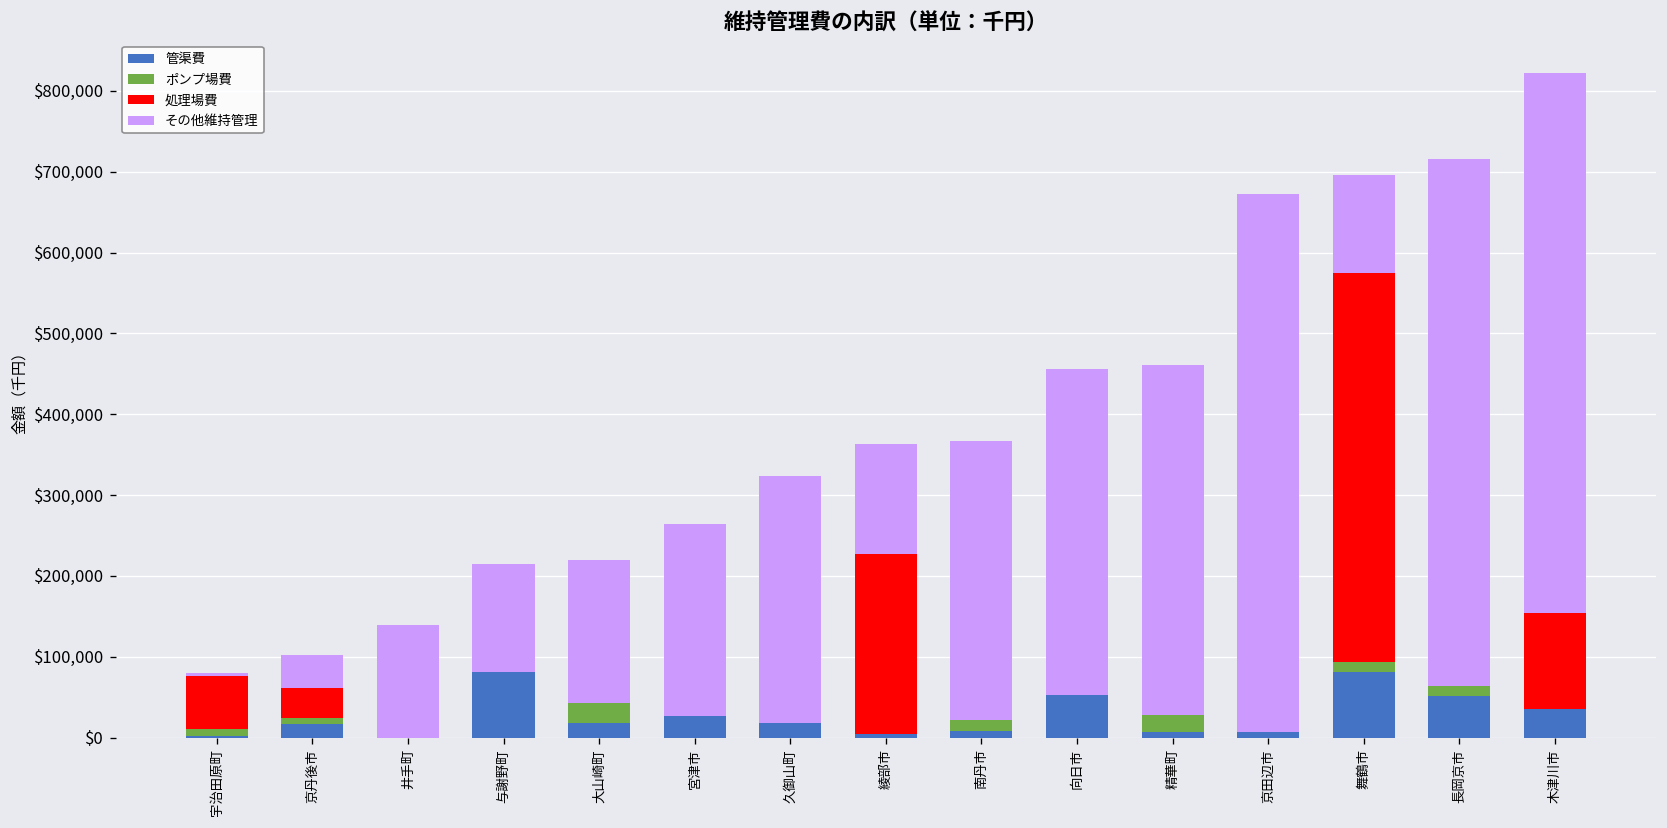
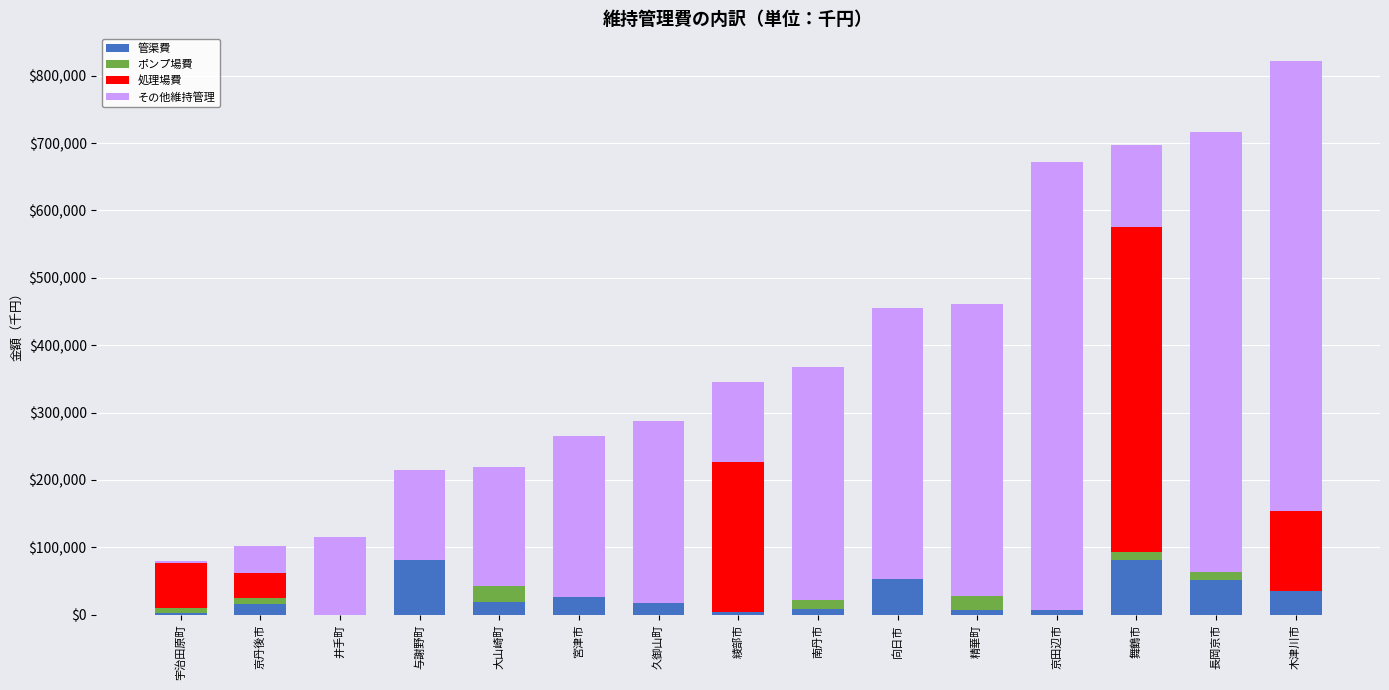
  {
    "管渠費": {
      "京丹後市": "$20,000",
      "井手町": "$0",
      "与謝野町": "$80,000",
      "大山崎町": "$20,000",
      "宮津市": "$30,000",
      "久御山町": "$20,000",
      "綾部市": "$0",
      "南丹市": "$10,000",
      "向日市": "$50,000",
      "精華町": "$10,000",
      "京田辺市": "$10,000",
      "舞鶴市": "$80,000",
      "長岡京市": "$50,000",
      "木津川市": "$30,000"
    },
    "ポンプ場費": {
      "宇治田原町": "$10,000",
      "京丹後市": "$10,000",
      "井手町": "$0",
      "与謝野町": "$0",
      "大山崎町": "$20,000",
      "宮津市": "$0",
      "久御山町": "$0",
      "綾部市": "$0",
      "南丹市": "$10,000",
      "向日市": "$0",
      "精華町": "$20,000",
      "京田辺市": "$0",
      "舞鶴市": "$10,000",
      "長岡京市": "$10,000",
      "木津川市": "$0"
    },
    "処理場費": {
      "宇治田原町": "$70,000",
      "京丹後市": "$40,000",
      "井手町": "$0",
      "与謝野町": "$0",
      "大山崎町": "$0",
      "宮津市": "$0",
      "久御山町": "$0",
      "綾部市": "$220,000",
      "南丹市": "$0",
      "向日市": "$0",
      "精華町": "$0",
      "京田辺市": "$0",
      "舞鶴市": "$480,000",
      "長岡京市": "$0",
      "木津川市": "$120,000"
    },
    "その他維持管理": {
      "宇治田原町": "$0",
      "京丹後市": "$40,000",
-     "井手町": "$140,000",
+     "井手町": "$120,000",
      "与謝野町": "$130,000",
      "大山崎町": "$180,000",
      "宮津市": "$240,000",
-     "久御山町": "$310,000",
-     "綾部市": "$140,000",
+     "久御山町": "$270,000",
+     "綾部市": "$120,000",
      "南丹市": "$350,000",
      "向日市": "$400,000",
      "精華町": "$430,000",
      "京田辺市": "$670,000",
      "舞鶴市": "$120,000",
      "長岡京市": "$650,000",
      "木津川市": "$670,000"
    }
  }
